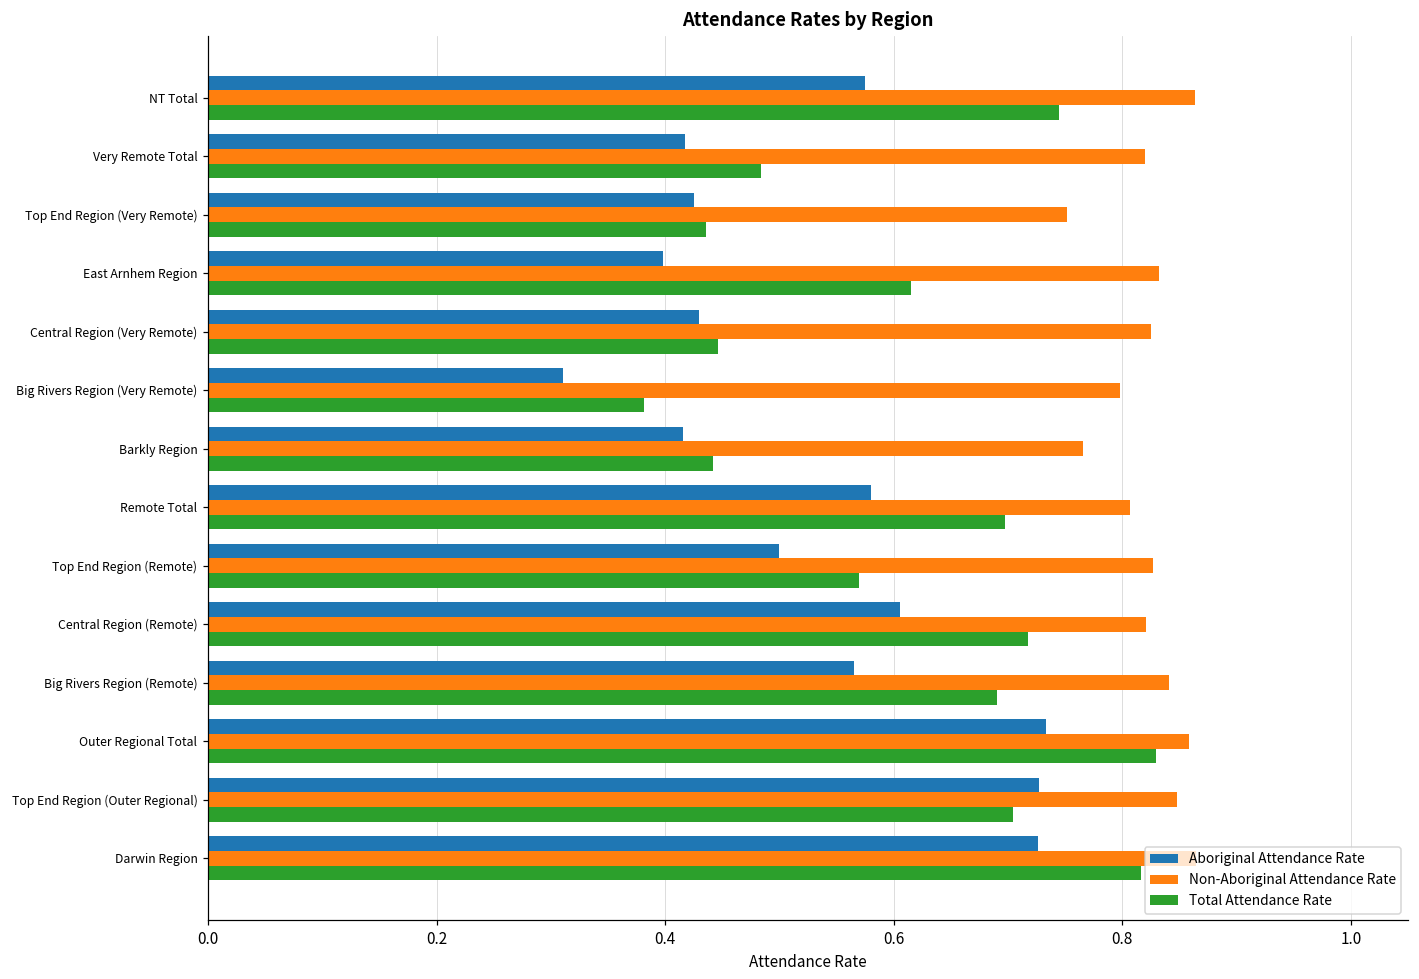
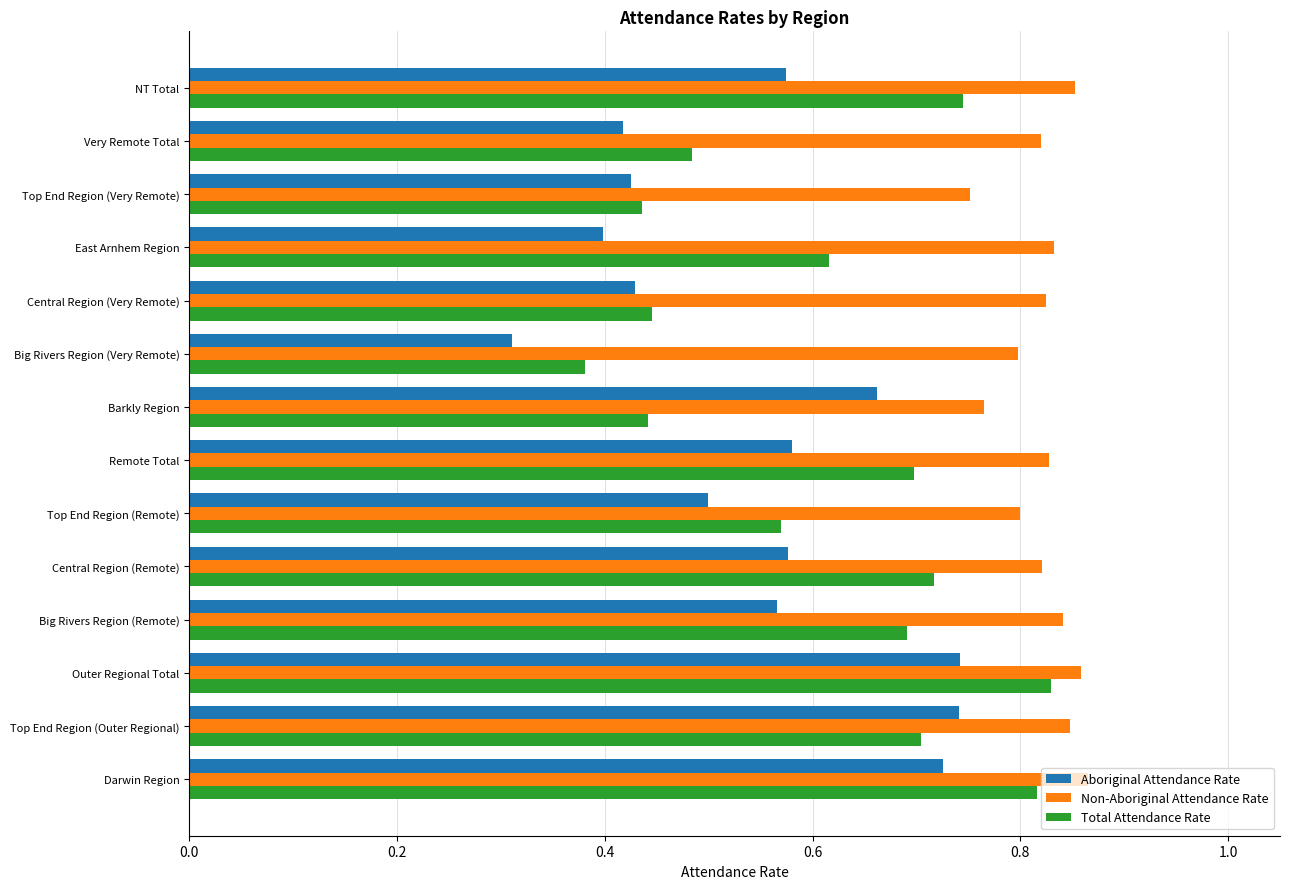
  {
    "Aboriginal Attendance Rate": {
      "NT Total": 0.575,
      "Very Remote Total": 0.417,
      "Top End Region (Very Remote)": 0.425,
      "East Arnhem Region": 0.398,
      "Central Region (Very Remote)": 0.429,
      "Big Rivers Region (Very Remote)": 0.310,
-     "Barkly Region": 0.415,
+     "Barkly Region": 0.662,
      "Remote Total": 0.580,
      "Top End Region (Remote)": 0.500,
-     "Central Region (Remote)": 0.606,
+     "Central Region (Remote)": 0.577,
      "Big Rivers Region (Remote)": 0.566,
-     "Outer Regional Total": 0.734,
-     "Top End Region (Outer Regional)": 0.727,
+     "Outer Regional Total": 0.742,
+     "Top End Region (Outer Regional)": 0.741,
      "Darwin Region": 0.726
    },
    "Non-Aboriginal Attendance Rate": {
-     "NT Total": 0.863,
+     "NT Total": 0.852,
      "Very Remote Total": 0.820,
      "Top End Region (Very Remote)": 0.752,
      "East Arnhem Region": 0.832,
      "Central Region (Very Remote)": 0.825,
      "Big Rivers Region (Very Remote)": 0.798,
      "Barkly Region": 0.765,
-     "Remote Total": 0.806,
-     "Top End Region (Remote)": 0.827,
+     "Remote Total": 0.828,
+     "Top End Region (Remote)": 0.800,
      "Central Region (Remote)": 0.821,
      "Big Rivers Region (Remote)": 0.841,
      "Outer Regional Total": 0.858,
      "Top End Region (Outer Regional)": 0.848
    },
    "Total Attendance Rate": {
      "NT Total": 0.745,
      "Very Remote Total": 0.484,
      "Top End Region (Very Remote)": 0.436,
      "East Arnhem Region": 0.615,
      "Central Region (Very Remote)": 0.446,
      "Big Rivers Region (Very Remote)": 0.381,
      "Barkly Region": 0.442,
      "Remote Total": 0.697,
      "Top End Region (Remote)": 0.570,
      "Central Region (Remote)": 0.717,
      "Big Rivers Region (Remote)": 0.691,
      "Outer Regional Total": 0.830,
      "Top End Region (Outer Regional)": 0.705,
      "Darwin Region": 0.816
    }
  }
